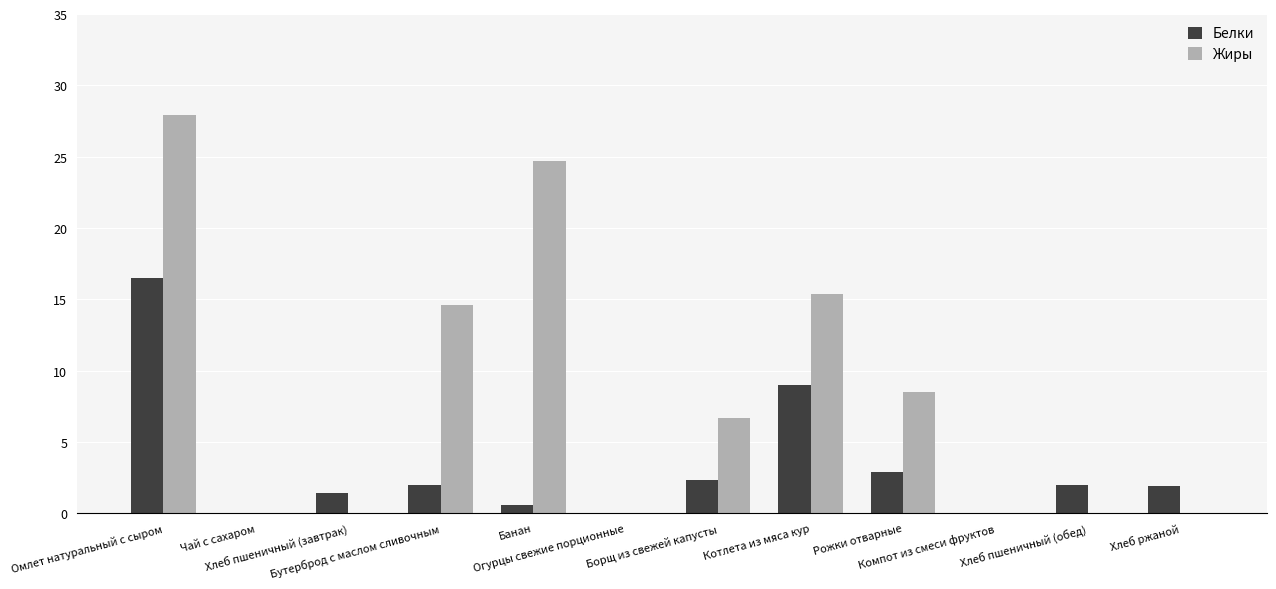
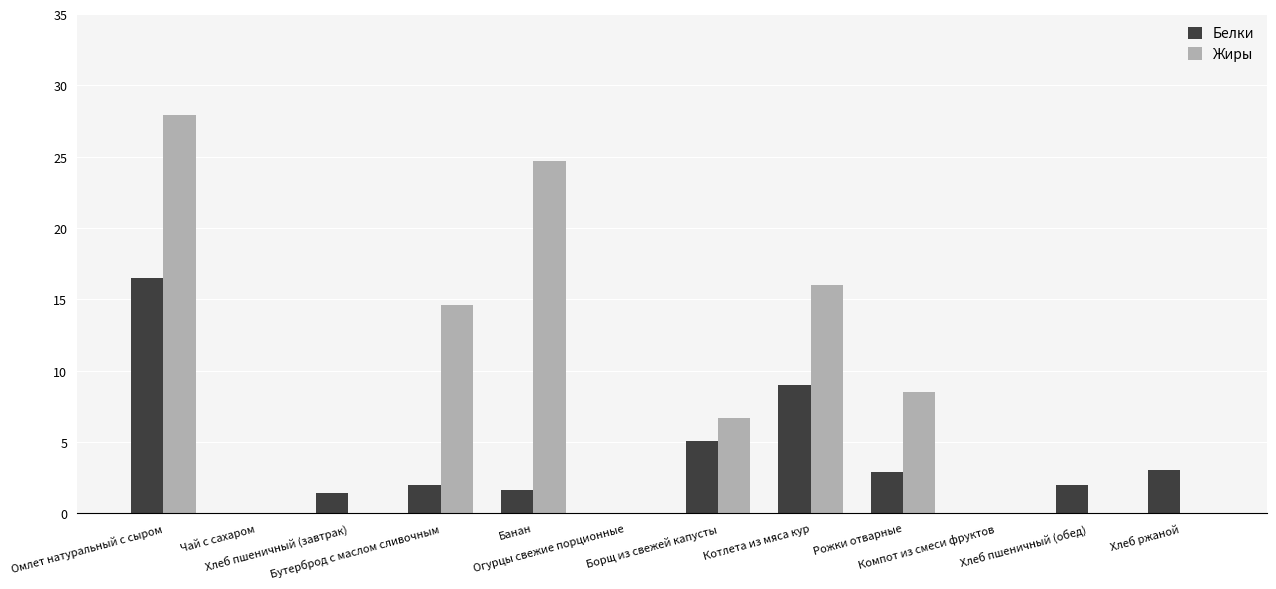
  {
    "Белки": {
      "Омлет натуральный с сыром": 16.5,
      "Чай с сахаром": 0.0,
      "Хлеб пшеничный (завтрак)": 1.4,
      "Бутерброд с маслом сливочным": 2.0,
-     "Банан": 0.6,
+     "Банан": 1.6,
      "Огурцы свежие порционные": 0.0,
-     "Борщ из свежей капусты": 2.3,
+     "Борщ из свежей капусты": 5.1,
      "Котлета из мяса кур": 9.0,
      "Рожки отварные": 2.9,
      "Компот из смеси фруктов": 0.0,
      "Хлеб пшеничный (обед)": 2.0,
-     "Хлеб ржаной": 1.9
+     "Хлеб ржаной": 3.0
    },
    "Жиры": {
      "Омлет натуральный с сыром": 27.9,
      "Чай с сахаром": 0.0,
      "Хлеб пшеничный (завтрак)": 0.0,
      "Бутерброд с маслом сливочным": 14.6,
      "Банан": 24.7,
      "Огурцы свежие порционные": 0.0,
      "Борщ из свежей капусты": 6.7,
-     "Котлета из мяса кур": 15.4,
+     "Котлета из мяса кур": 16.0,
      "Рожки отварные": 8.5,
      "Компот из смеси фруктов": 0.0,
      "Хлеб пшеничный (обед)": 0.0,
      "Хлеб ржаной": 0.0
    }
  }
